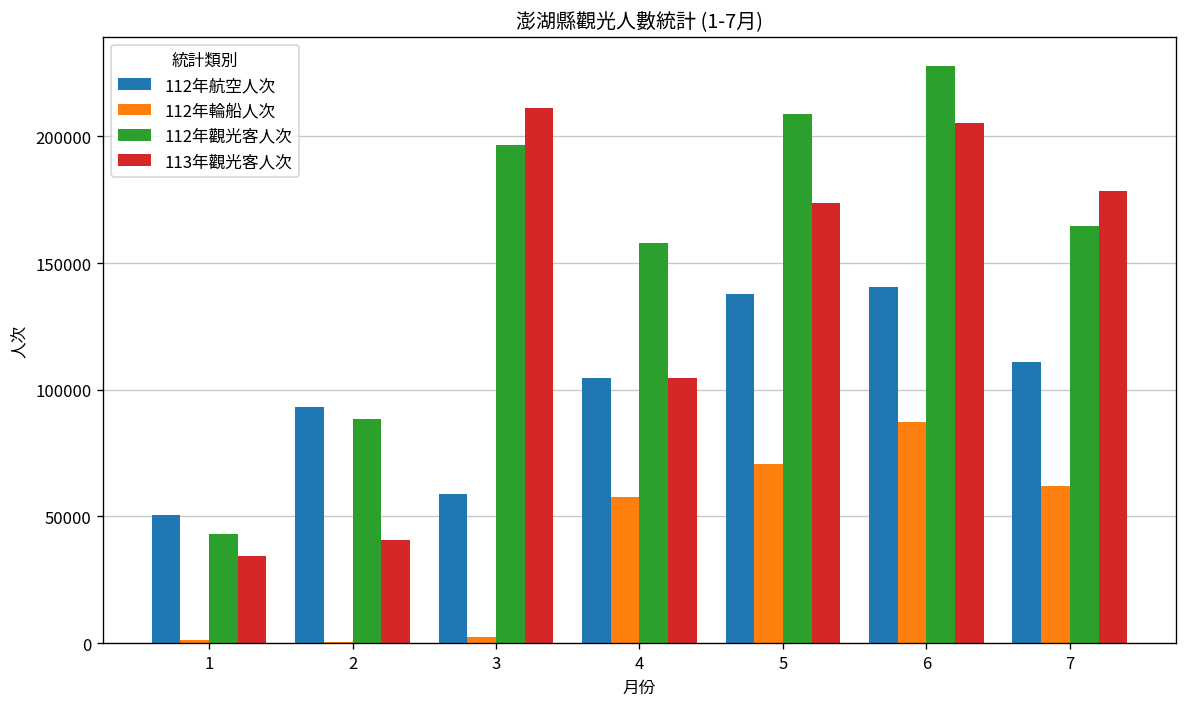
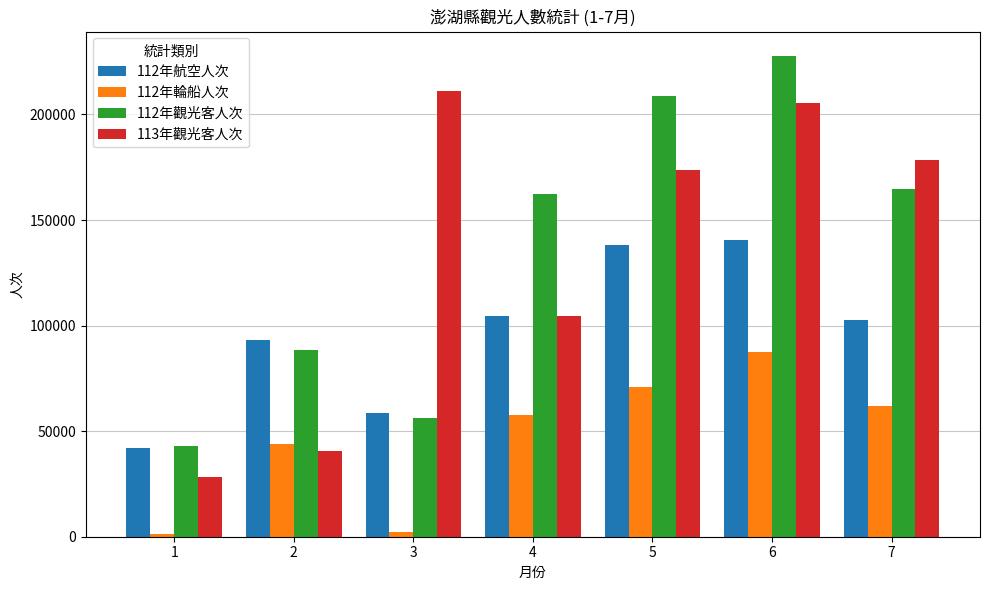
  {
    "112年航空人次": {
-     "1": 50000,
+     "1": 42000,
      "2": 93000,
      "3": 59000,
      "4": 105000,
      "5": 138000,
      "6": 141000,
-     "7": 111000
+     "7": 103000
    },
    "112年輪船人次": {
-     "2": 1000,
+     "2": 44000,
      "3": 2000,
      "4": 58000,
      "5": 71000,
      "6": 87000,
      "7": 62000
    },
    "112年觀光客人次": {
      "1": 43000,
      "2": 88000,
-     "3": 197000,
-     "4": 158000,
+     "3": 56000,
+     "4": 162000,
      "5": 209000,
      "6": 228000,
      "7": 165000
    },
    "113年觀光客人次": {
-     "1": 34000,
+     "1": 28000,
      "2": 41000,
      "3": 211000,
      "4": 105000,
      "5": 174000,
      "6": 205000,
      "7": 178000
    }
  }
